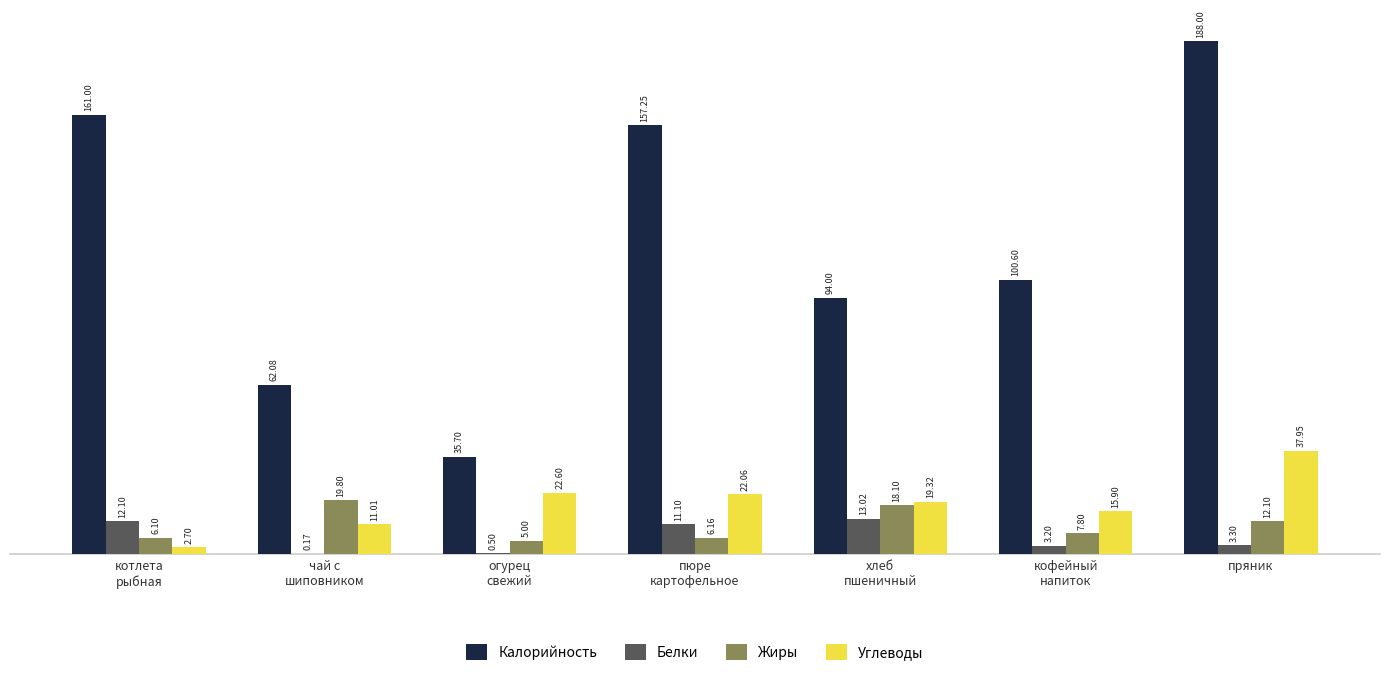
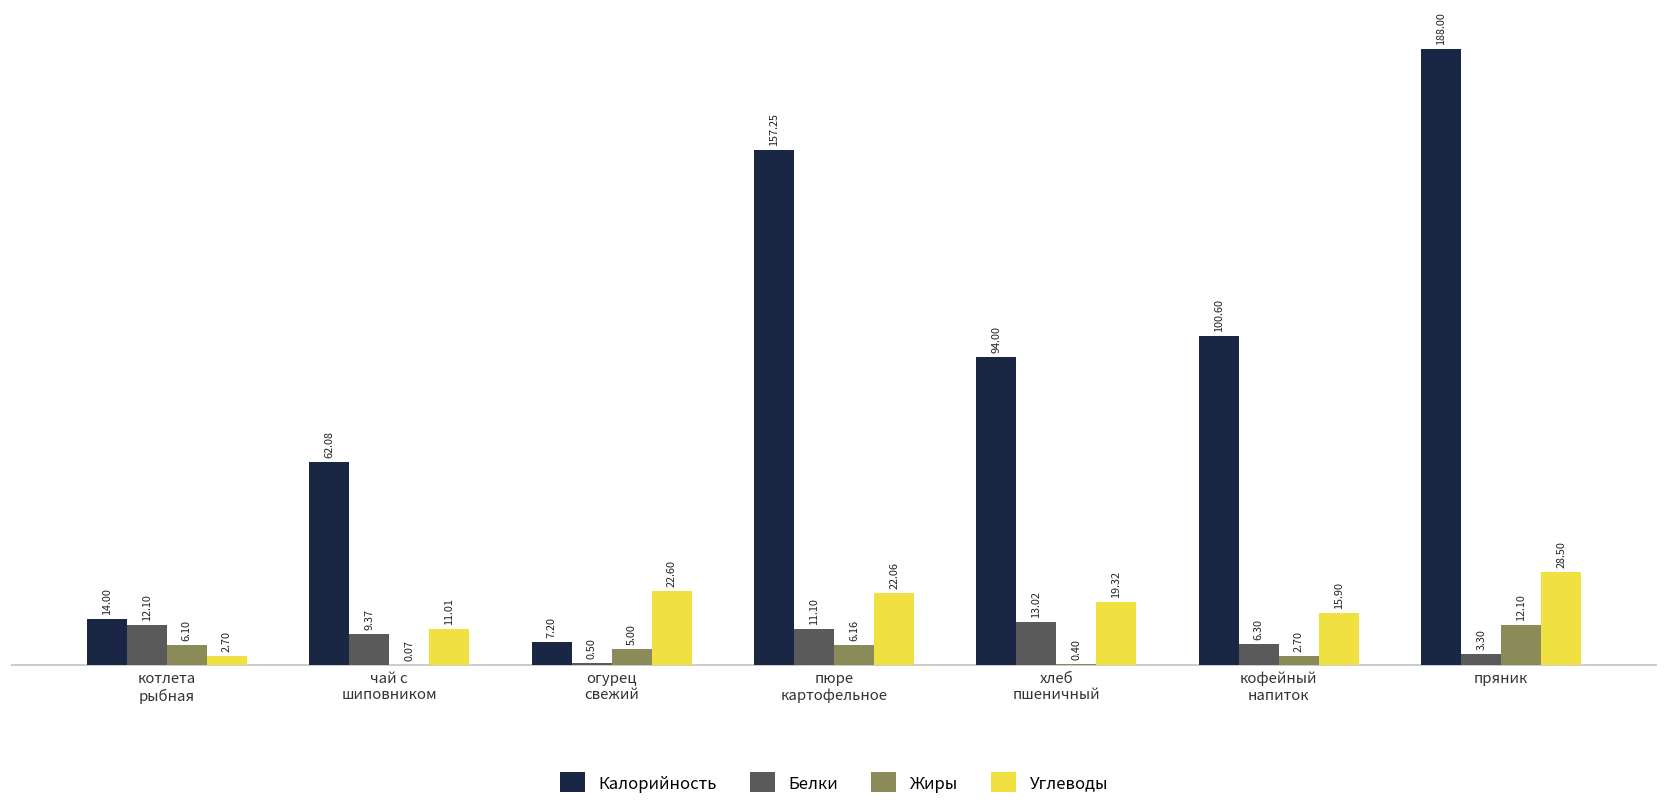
  {
    "Калорийность": {
-     "котлета рыбная": 161.00,
+     "котлета рыбная": 14.00,
      "чай с шиповником": 62.08,
-     "огурец свежий": 35.70,
+     "огурец свежий": 7.20,
      "пюре картофельное": 157.25,
      "хлеб пшеничный": 94.00,
      "кофейный напиток": 100.60,
      "пряник": 188.00
    },
    "Белки": {
      "котлета рыбная": 12.10,
-     "чай с шиповником": 0.17,
+     "чай с шиповником": 9.37,
      "огурец свежий": 0.50,
      "пюре картофельное": 11.10,
      "хлеб пшеничный": 13.02,
-     "кофейный напиток": 3.20,
+     "кофейный напиток": 6.30,
      "пряник": 3.30
    },
    "Жиры": {
      "котлета рыбная": 6.10,
-     "чай с шиповником": 19.80,
+     "чай с шиповником": 0.07,
      "огурец свежий": 5.00,
      "пюре картофельное": 6.16,
-     "хлеб пшеничный": 18.10,
-     "кофейный напиток": 7.80,
+     "хлеб пшеничный": 0.40,
+     "кофейный напиток": 2.70,
      "пряник": 12.10
    },
    "Углеводы": {
      "котлета рыбная": 2.70,
      "чай с шиповником": 11.01,
      "огурец свежий": 22.60,
      "пюре картофельное": 22.06,
      "хлеб пшеничный": 19.32,
      "кофейный напиток": 15.90,
-     "пряник": 37.95
+     "пряник": 28.50
    }
  }
